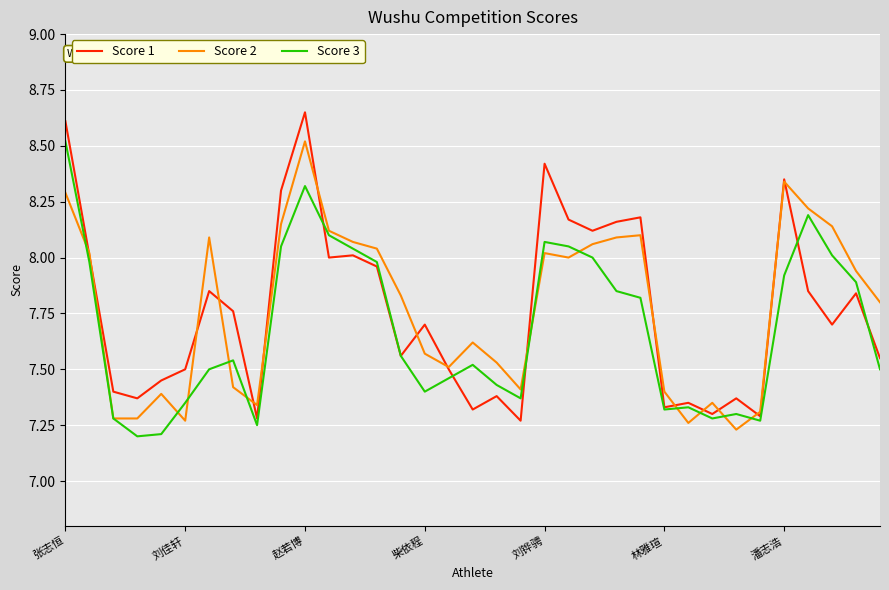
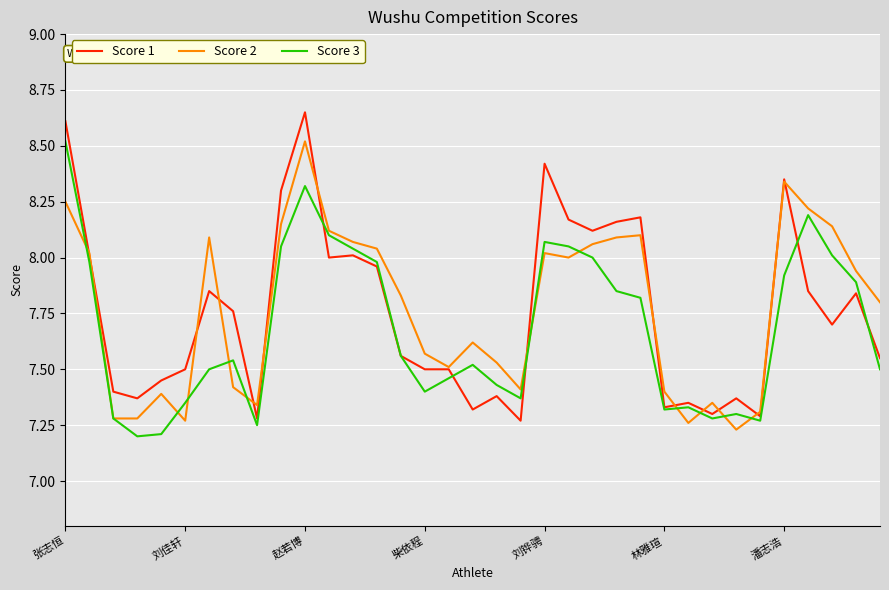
  {
    "Score 1": {
      "张志恒": 8.6,
      "刘佳轩": 7.5,
      "赵若博": 8.65,
-     "柴依程": 7.7,
+     "柴依程": 7.5,
      "刘铧骋": 8.42
    },
    "Score 2": {
-     "张志恒": 8.29,
+     "张志恒": 8.25,
      "刘佳轩": 7.27,
      "赵若博": 8.52,
      "柴依程": 7.57,
      "刘铧骋": 8.02,
      "林雅瑄": 7.40
    },
    "Score 3": {
      "张志恒": 8.52,
      "刘佳轩": 7.35,
      "赵若博": 8.32,
      "柴依程": 7.40,
      "刘铧骋": 8.07,
      "潘志浩": 7.92
    }
  }
